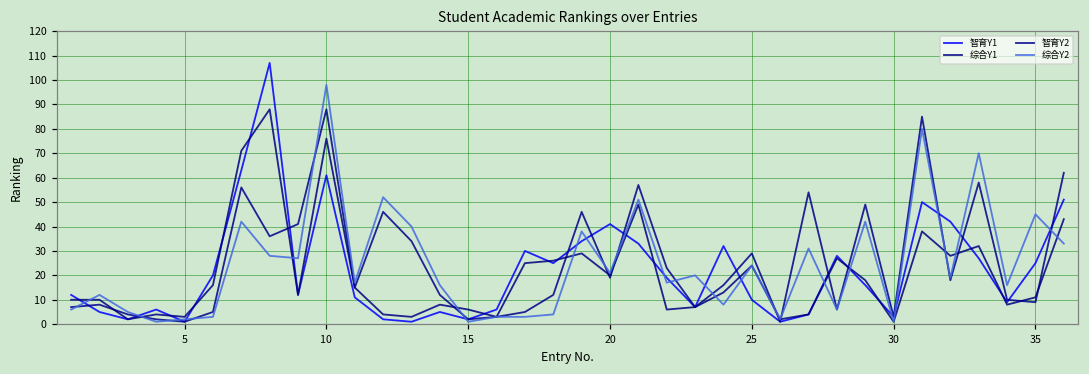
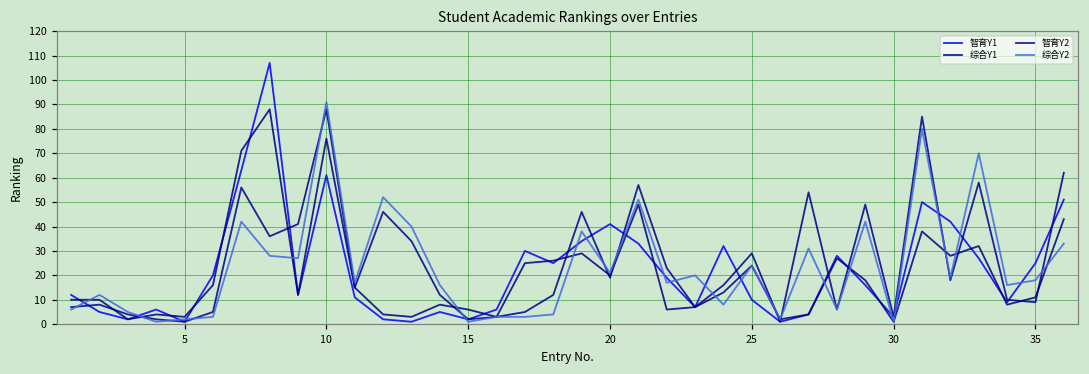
  {
    "智育Y1": {
      "10": 61,
      "20": 41,
      "25": 10,
      "35": 25
    },
    "综合Y2": {
-     "10": 98,
-     "35": 45
+     "10": 91,
+     "35": 18
    }
  }
